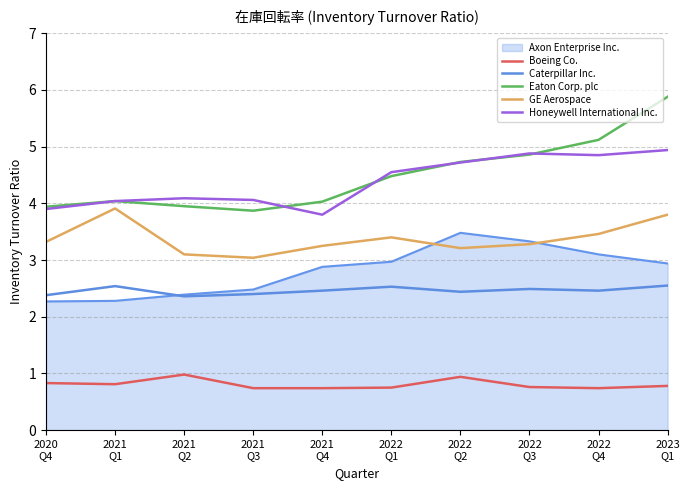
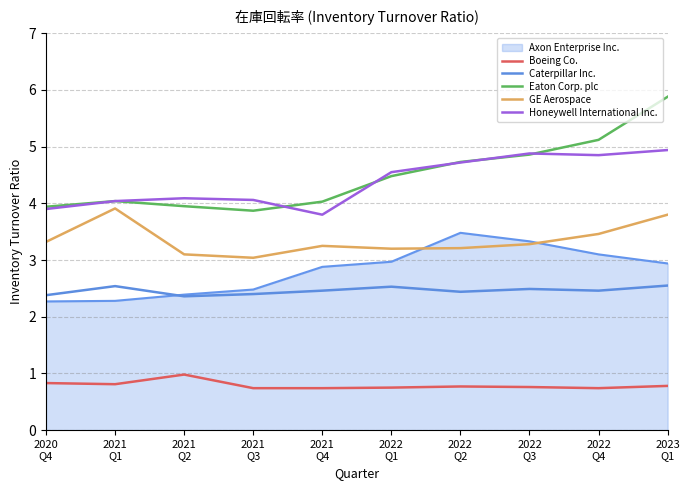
  {
    "Boeing Co.": {
      "2020 Q4": 0.8,
      "2021 Q1": 0.8,
      "2021 Q2": 1.0,
      "2021 Q3": 0.7,
      "2021 Q4": 0.7,
      "2022 Q1": 0.8,
-     "2022 Q2": 0.9,
+     "2022 Q2": 0.8,
      "2022 Q3": 0.8,
      "2022 Q4": 0.7,
      "2023 Q1": 0.8
    },
    "Eaton Corp. plc": {
      "2021 Q2": 4.0,
      "2021 Q3": 3.9,
      "2021 Q4": 4.0,
      "2022 Q1": 4.5,
      "2022 Q4": 5.1,
      "2023 Q1": 5.9
    },
    "GE Aerospace": {
      "2020 Q4": 3.3,
      "2021 Q1": 3.9,
      "2021 Q2": 3.1,
      "2021 Q3": 3.0,
      "2021 Q4": 3.3,
-     "2022 Q1": 3.4,
+     "2022 Q1": 3.2,
      "2022 Q2": 3.2,
      "2022 Q3": 3.3,
      "2022 Q4": 3.5,
      "2023 Q1": 3.8
    },
    "Honeywell International Inc.": {
      "2021 Q2": 4.1,
      "2021 Q3": 4.1,
      "2021 Q4": 3.8,
      "2022 Q1": 4.6,
      "2022 Q4": 4.9,
      "2023 Q1": 4.9
    }
  }
